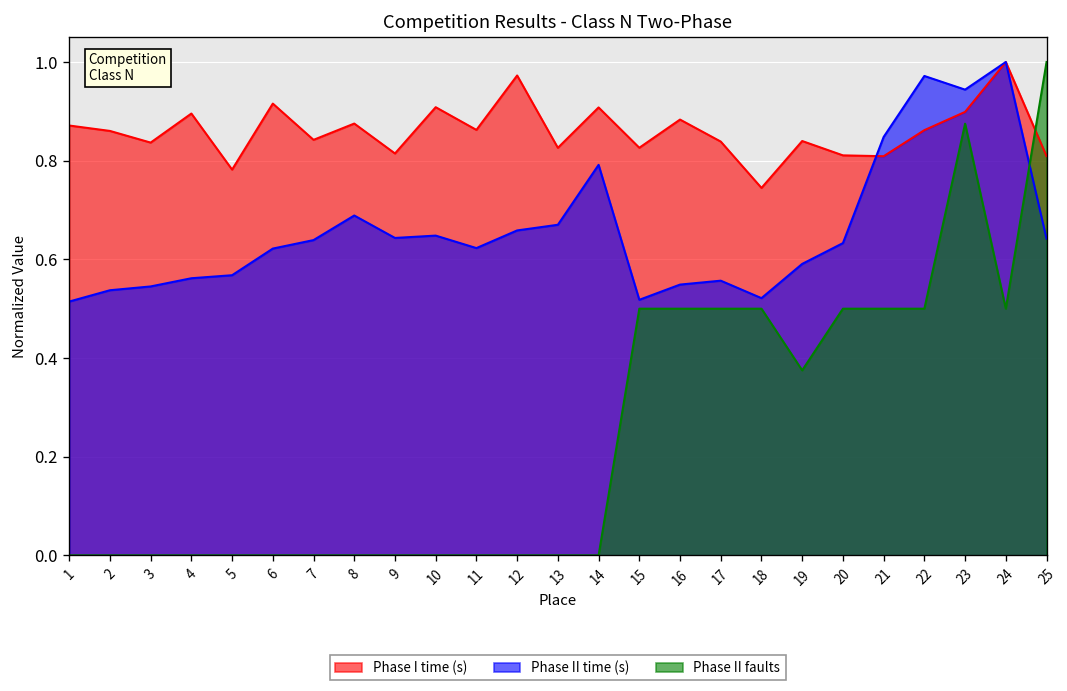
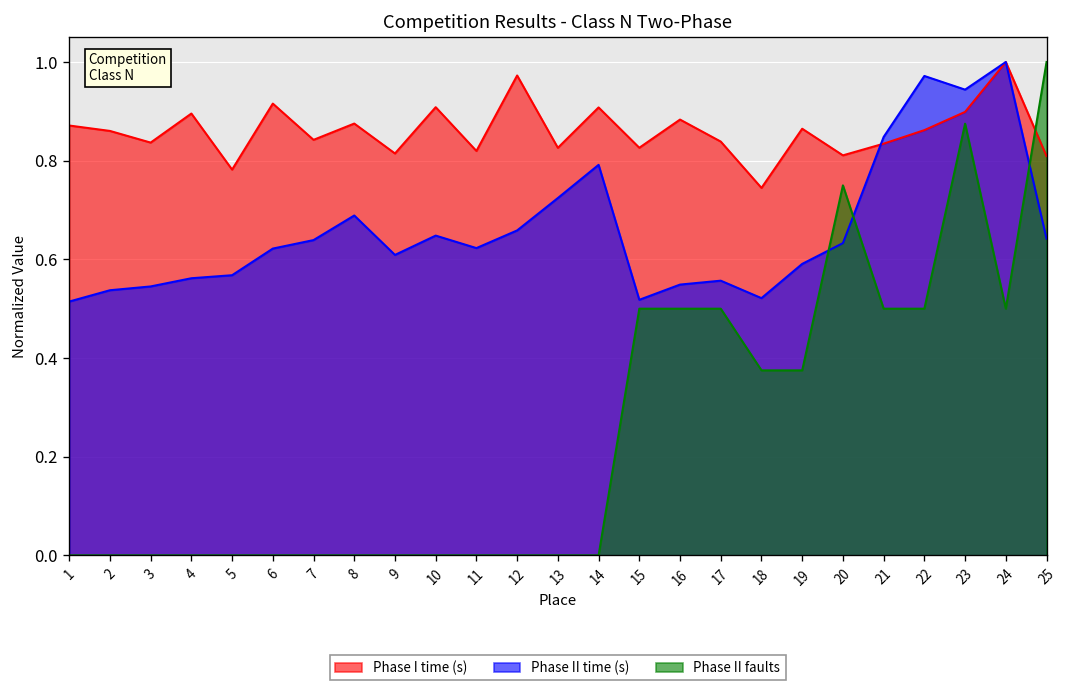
  {
    "Phase I time (s)": {
      "1": 0.87,
      "2": 0.86,
      "3": 0.84,
      "4": 0.90,
      "5": 0.78,
      "6": 0.92,
      "7": 0.84,
      "8": 0.88,
      "9": 0.81,
      "10": 0.91,
-     "11": 0.86,
+     "11": 0.82,
      "12": 0.97,
      "13": 0.83,
      "14": 0.91,
      "15": 0.83,
      "16": 0.88,
      "17": 0.84,
      "18": 0.74,
-     "19": 0.84,
+     "19": 0.86,
      "20": 0.81,
-     "21": 0.81,
+     "21": 0.83,
      "22": 0.86,
      "23": 0.90,
      "25": 0.81
    },
    "Phase II time (s)": {
      "1": 0.51,
      "2": 0.54,
      "3": 0.55,
      "4": 0.56,
      "5": 0.57,
      "6": 0.62,
      "7": 0.64,
      "8": 0.69,
-     "9": 0.64,
+     "9": 0.61,
      "10": 0.65,
      "11": 0.62,
      "12": 0.66,
-     "13": 0.67,
+     "13": 0.72,
      "14": 0.79,
      "15": 0.52,
      "16": 0.55,
      "17": 0.56,
      "18": 0.52,
      "19": 0.59,
      "20": 0.63,
      "21": 0.85,
      "22": 0.97,
      "23": 0.94,
      "25": 0.64
    },
    "Phase II faults": {
      "1": 0.00,
      "2": 0.00,
      "3": 0.00,
      "4": 0.00,
      "5": 0.00,
      "6": 0.00,
      "7": 0.00,
      "8": 0.00,
      "9": 0.00,
      "10": 0.00,
      "11": 0.00,
      "12": 0.00,
      "13": 0.00,
      "14": 0.00,
      "15": 0.50,
      "16": 0.50,
      "17": 0.50,
-     "18": 0.50,
+     "18": 0.38,
      "19": 0.38,
-     "20": 0.50,
+     "20": 0.75,
      "21": 0.50,
      "22": 0.50,
      "23": 0.88,
      "24": 0.50,
      "25": 1.00
    }
  }
